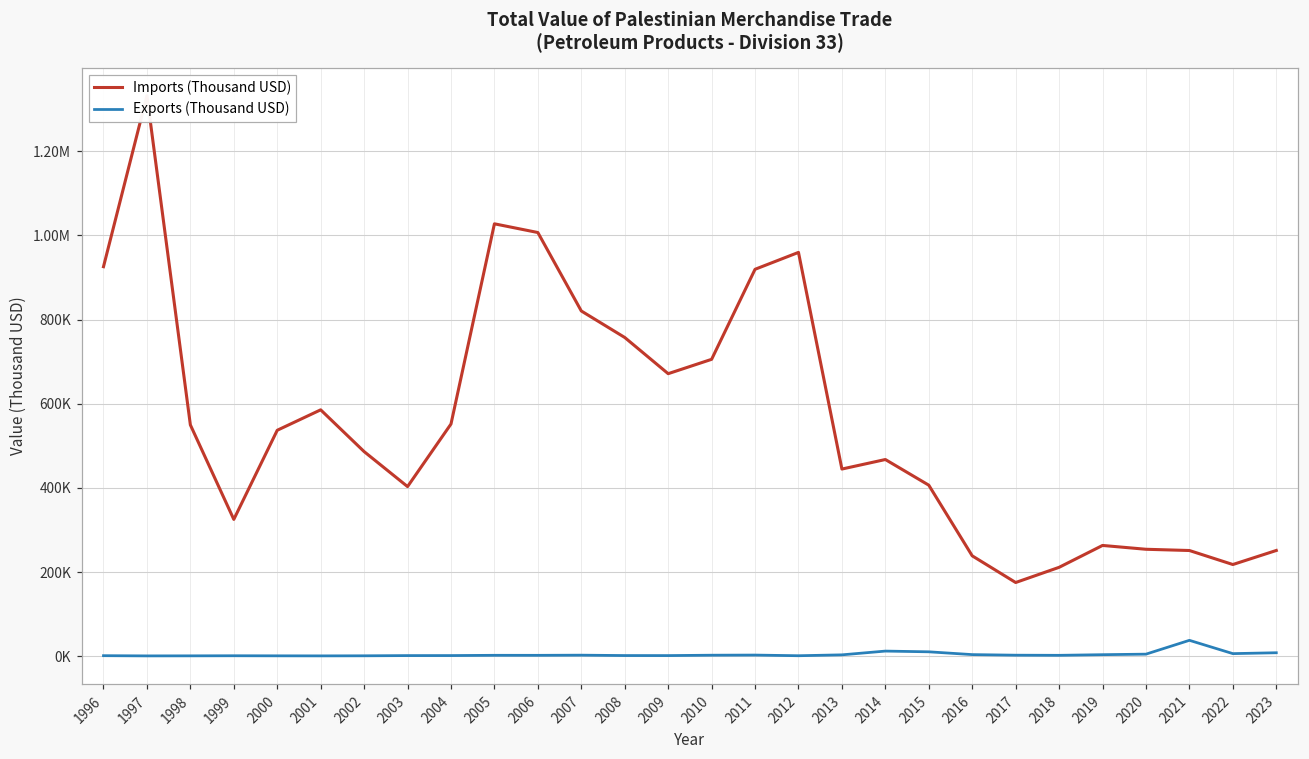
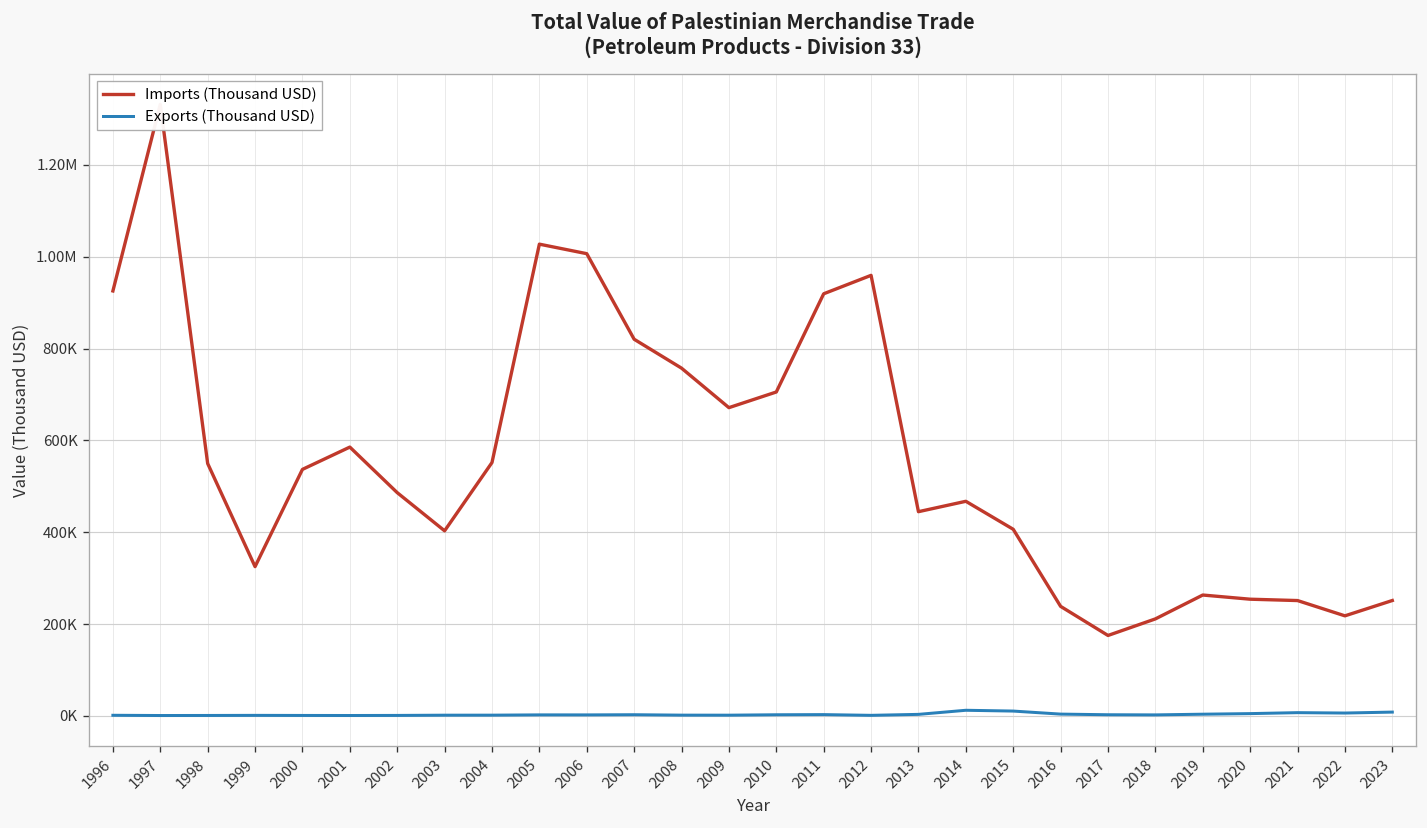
  {
    "Imports (Thousand USD)": {
      "1996": 930000,
      "1998": 550000,
      "1999": 330000,
      "2000": 540000,
      "2001": 590000,
      "2002": 490000,
      "2003": 400000,
      "2004": 550000,
      "2005": 1030000,
      "2006": 1010000,
      "2007": 820000,
      "2008": 760000,
      "2009": 670000,
      "2010": 710000,
      "2011": 920000,
      "2012": 960000,
      "2013": 440000,
      "2014": 470000,
      "2015": 410000,
      "2016": 240000,
      "2017": 180000,
      "2018": 210000,
      "2019": 260000,
      "2020": 250000,
      "2021": 250000,
      "2022": 220000,
      "2023": 250000
    },
    "Exports (Thousand USD)": {
      "1996": 0,
      "1997": 0,
      "1998": 0,
      "1999": 0,
      "2000": 0,
      "2001": 0,
      "2002": 0,
      "2003": 0,
      "2004": 0,
      "2005": 0,
      "2006": 0,
      "2007": 0,
      "2008": 0,
      "2009": 0,
      "2010": 0,
      "2011": 0,
      "2012": 0,
      "2013": 0,
      "2014": 10000,
      "2015": 10000,
      "2016": 0,
      "2017": 0,
      "2018": 0,
      "2019": 0,
      "2020": 0,
-     "2021": 40000,
+     "2021": 10000,
      "2022": 10000,
      "2023": 10000
    }
  }
